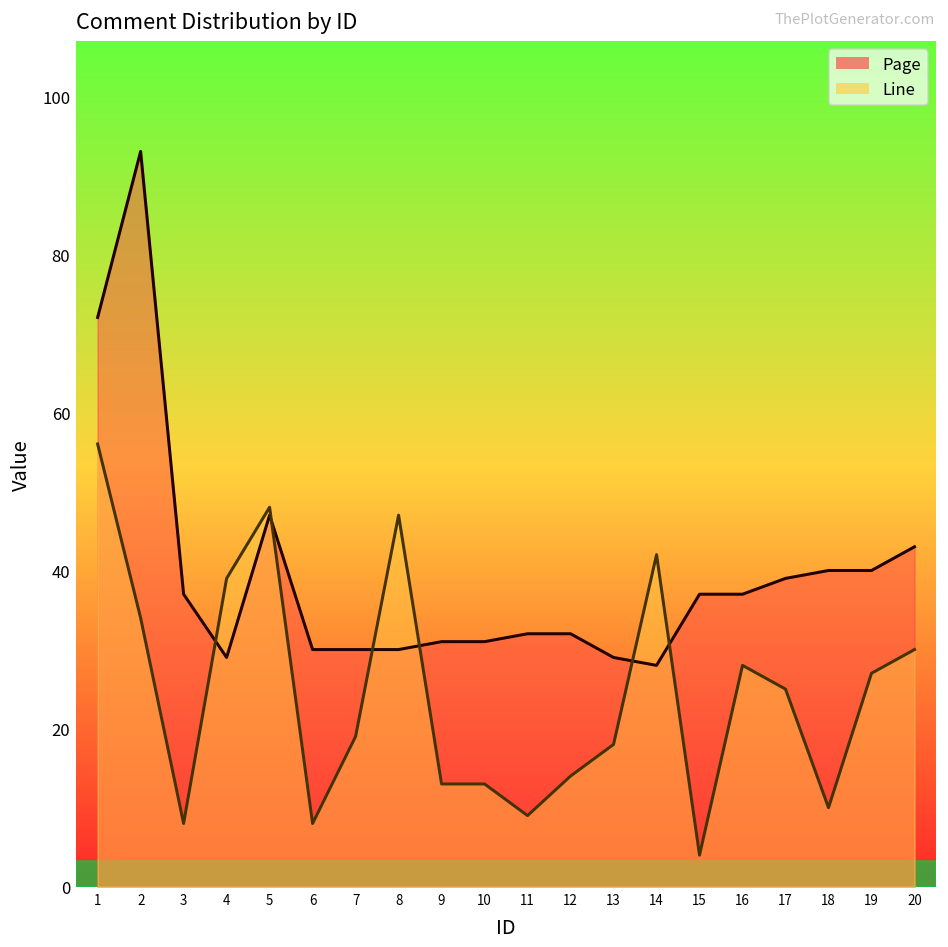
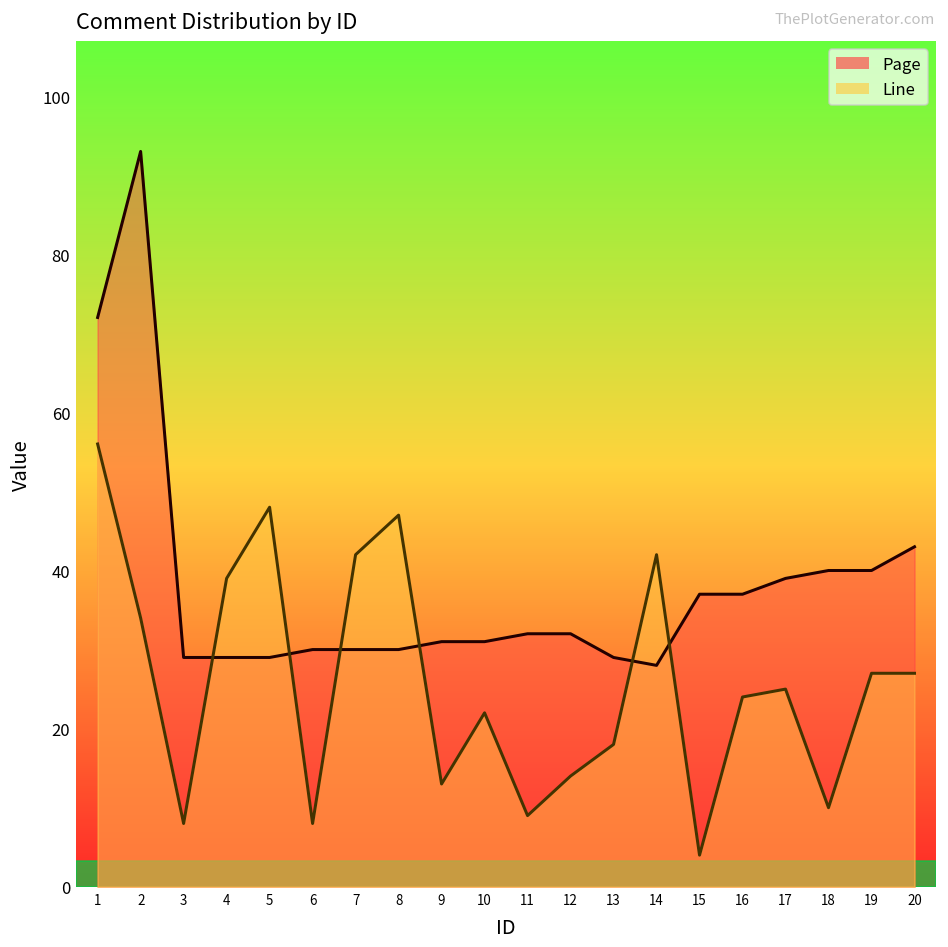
  {
    "Page": {
      "1": 72,
      "2": 93,
-     "3": 37,
+     "3": 29,
      "4": 29,
-     "5": 47,
+     "5": 29,
      "6": 30,
      "7": 30,
      "8": 30,
      "9": 31,
      "10": 31,
      "11": 32,
      "12": 32,
      "13": 29,
      "14": 28,
      "15": 37,
      "16": 37,
      "17": 39,
      "18": 40,
      "19": 40,
      "20": 43
    },
    "Line": {
      "1": 56,
      "2": 34,
      "3": 8,
      "4": 39,
      "5": 48,
      "6": 8,
-     "7": 19,
+     "7": 42,
      "8": 47,
      "9": 13,
-     "10": 13,
+     "10": 22,
      "11": 9,
      "12": 14,
      "13": 18,
      "14": 42,
      "15": 4,
-     "16": 28,
+     "16": 24,
      "17": 25,
      "18": 10,
      "19": 27,
-     "20": 30
+     "20": 27
    }
  }
